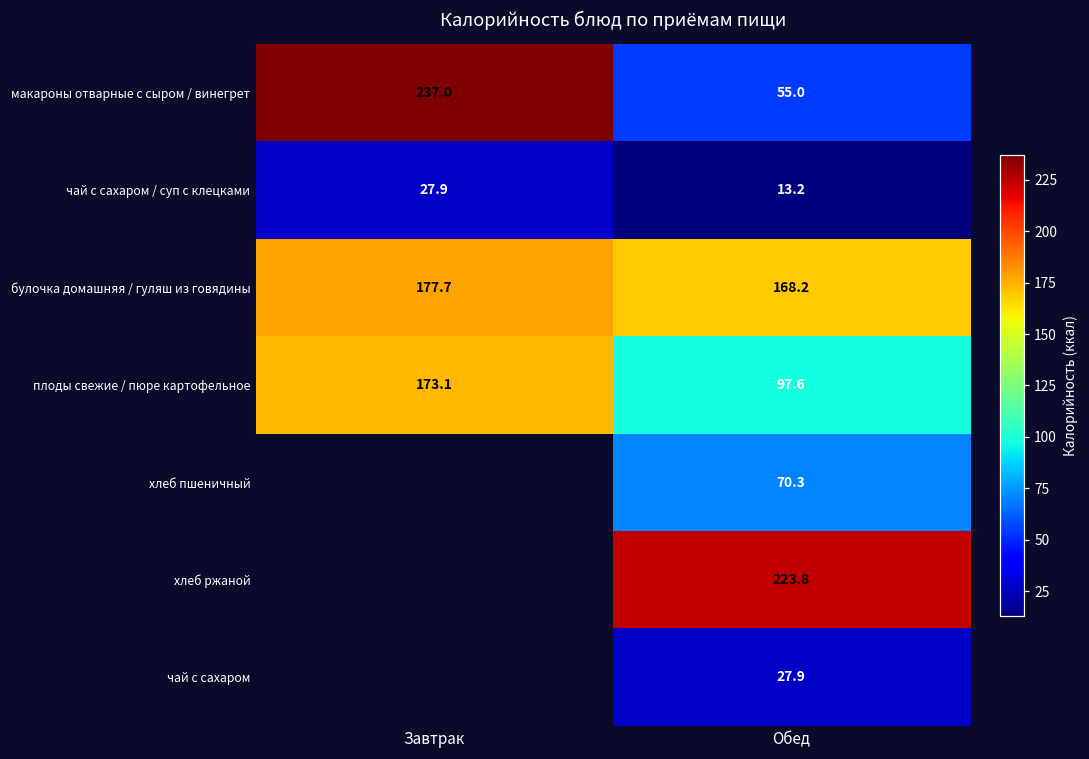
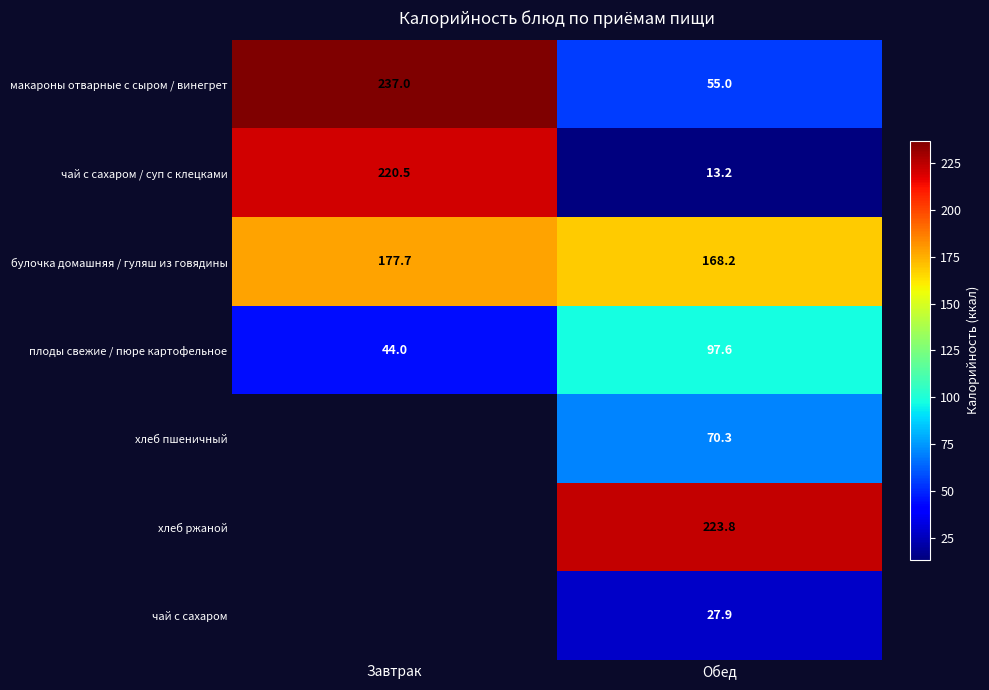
  {
    "макароны отварные с сыром / винегрет": {
      "Завтрак": 237.0,
      "Обед": 55.0
    },
    "чай с сахаром / суп с клецками": {
-     "Завтрак": 27.9,
+     "Завтрак": 220.5,
      "Обед": 13.2
    },
    "булочка домашняя / гуляш из говядины": {
      "Завтрак": 177.7,
      "Обед": 168.2
    },
    "плоды свежие / пюре картофельное": {
-     "Завтрак": 173.1,
+     "Завтрак": 44.0,
      "Обед": 97.6
    },
    "хлеб пшеничный": {
      "Обед": 70.3
    },
    "хлеб ржаной": {
      "Обед": 223.8
    },
    "чай с сахаром": {
      "Обед": 27.9
    }
  }
